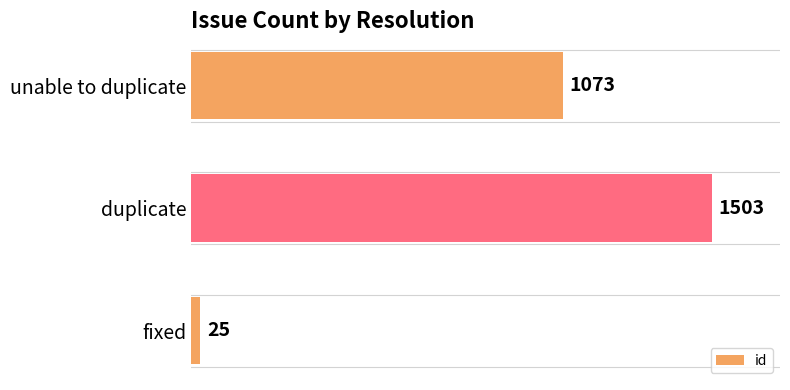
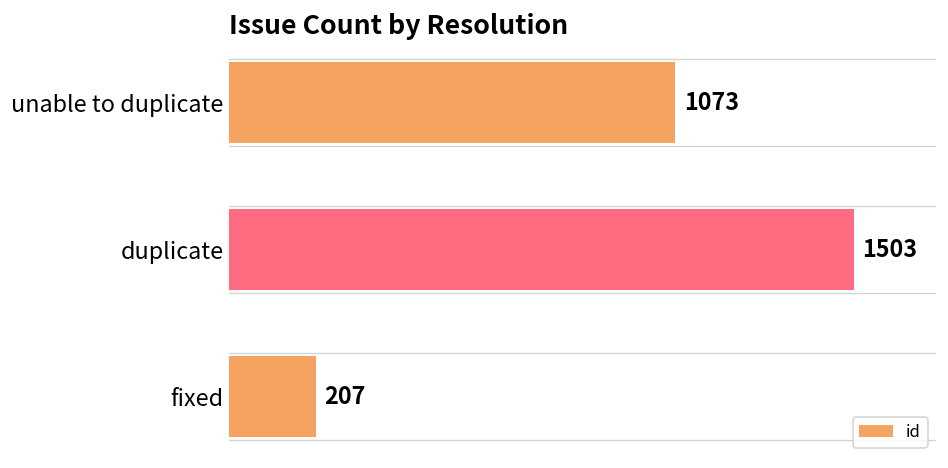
  {
    "unable to duplicate": 1073,
    "duplicate": 1503,
-   "fixed": 25
+   "fixed": 207
  }
